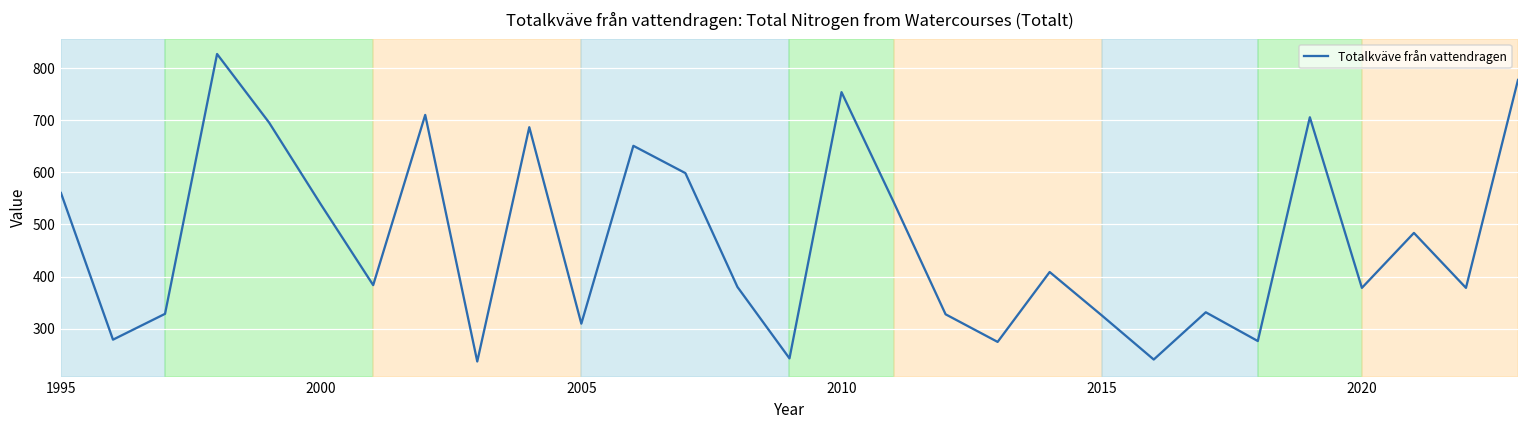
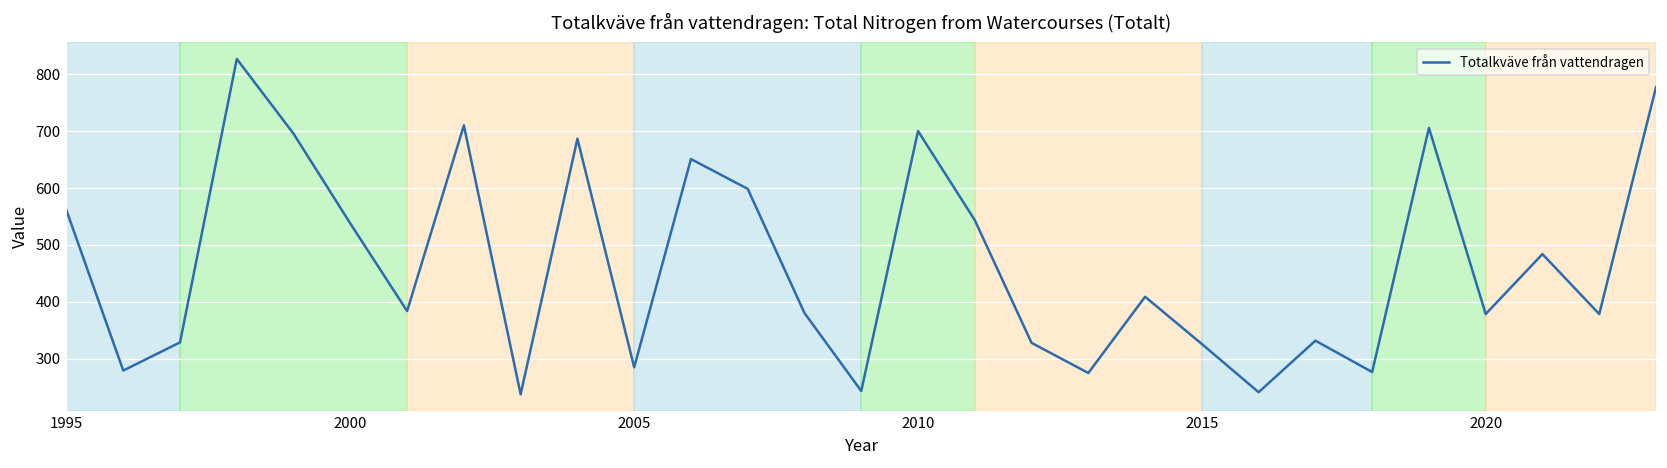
  {
    "1995": 560,
    "2000": 540,
-   "2005": 310,
-   "2010": 750,
+   "2005": 280,
+   "2010": 700,
    "2015": 330,
    "2020": 380
  }
